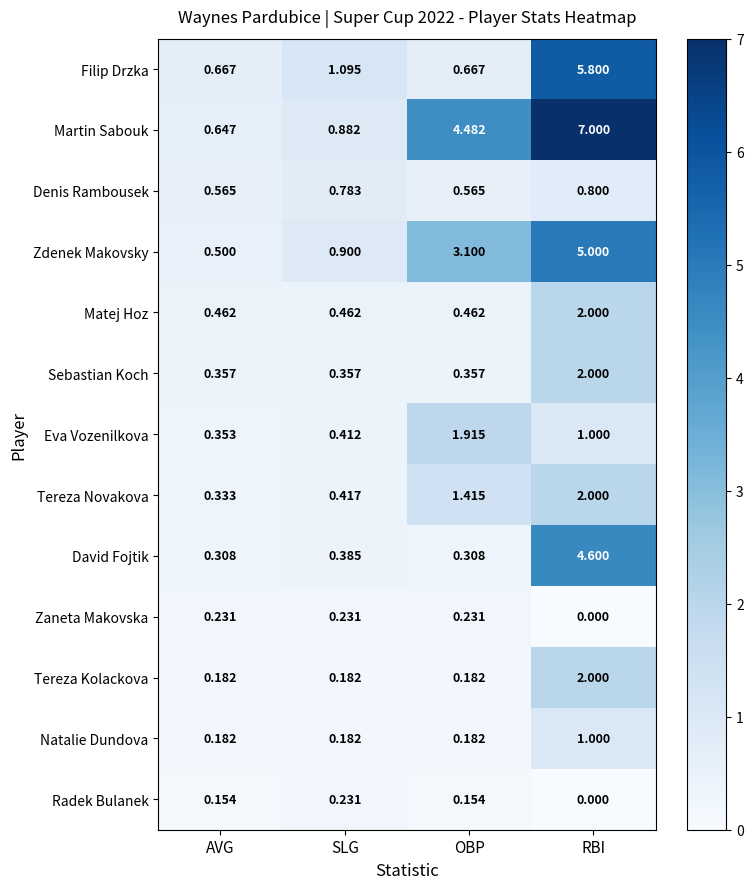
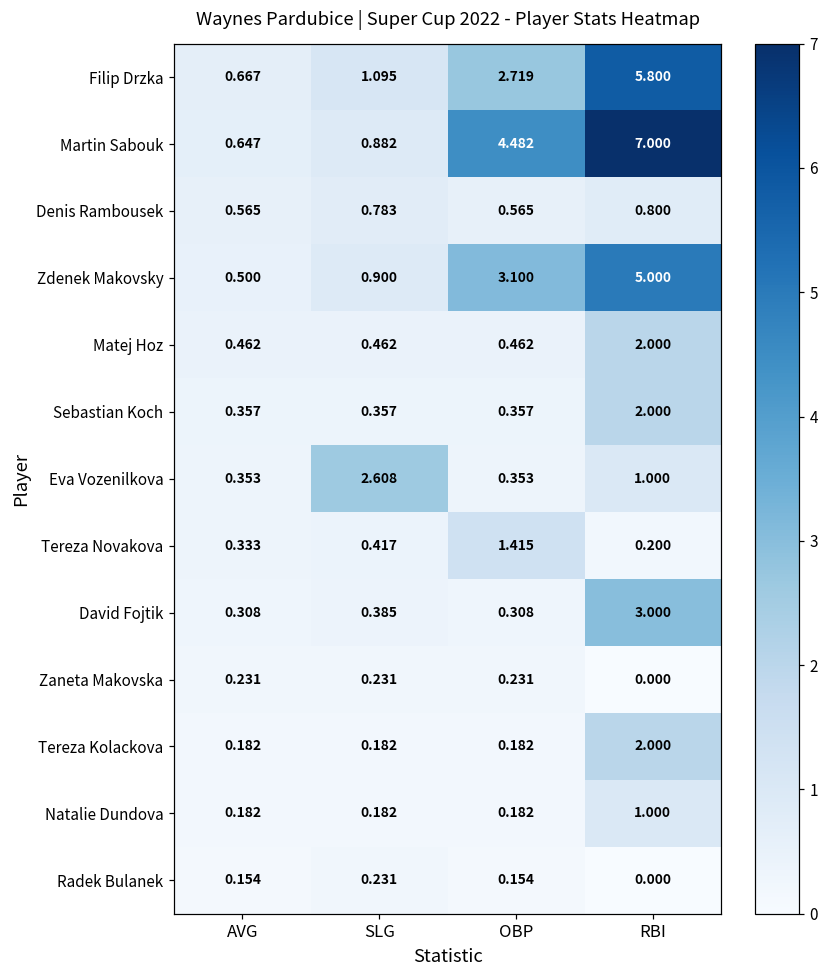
  {
    "Filip Drzka": {
      "AVG": 0.667,
      "SLG": 1.095,
-     "OBP": 0.667,
+     "OBP": 2.719,
      "RBI": 5.800
    },
    "Martin Sabouk": {
      "AVG": 0.647,
      "SLG": 0.882,
      "OBP": 4.482,
      "RBI": 7.000
    },
    "Denis Rambousek": {
      "AVG": 0.565,
      "SLG": 0.783,
      "OBP": 0.565,
      "RBI": 0.800
    },
    "Zdenek Makovsky": {
      "AVG": 0.500,
      "SLG": 0.900,
      "OBP": 3.100,
      "RBI": 5.000
    },
    "Matej Hoz": {
      "AVG": 0.462,
      "SLG": 0.462,
      "OBP": 0.462,
      "RBI": 2.000
    },
    "Sebastian Koch": {
      "AVG": 0.357,
      "SLG": 0.357,
      "OBP": 0.357,
      "RBI": 2.000
    },
    "Eva Vozenilkova": {
      "AVG": 0.353,
-     "SLG": 0.412,
-     "OBP": 1.915,
+     "SLG": 2.608,
+     "OBP": 0.353,
      "RBI": 1.000
    },
    "Tereza Novakova": {
      "AVG": 0.333,
      "SLG": 0.417,
      "OBP": 1.415,
-     "RBI": 2.000
+     "RBI": 0.200
    },
    "David Fojtik": {
      "AVG": 0.308,
      "SLG": 0.385,
      "OBP": 0.308,
-     "RBI": 4.600
+     "RBI": 3.000
    },
    "Zaneta Makovska": {
      "AVG": 0.231,
      "SLG": 0.231,
      "OBP": 0.231,
      "RBI": 0.000
    },
    "Tereza Kolackova": {
      "AVG": 0.182,
      "SLG": 0.182,
      "OBP": 0.182,
      "RBI": 2.000
    },
    "Natalie Dundova": {
      "AVG": 0.182,
      "SLG": 0.182,
      "OBP": 0.182,
      "RBI": 1.000
    },
    "Radek Bulanek": {
      "AVG": 0.154,
      "SLG": 0.231,
      "OBP": 0.154,
      "RBI": 0.000
    }
  }
